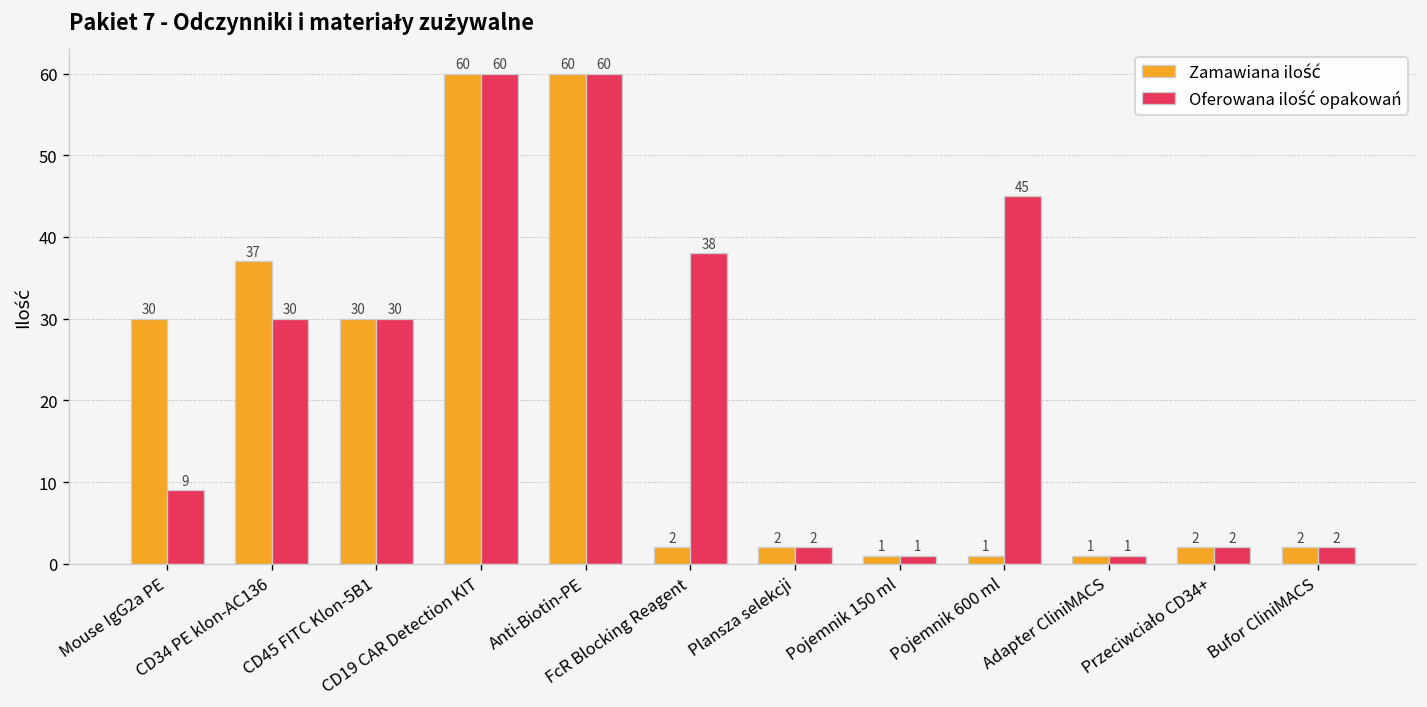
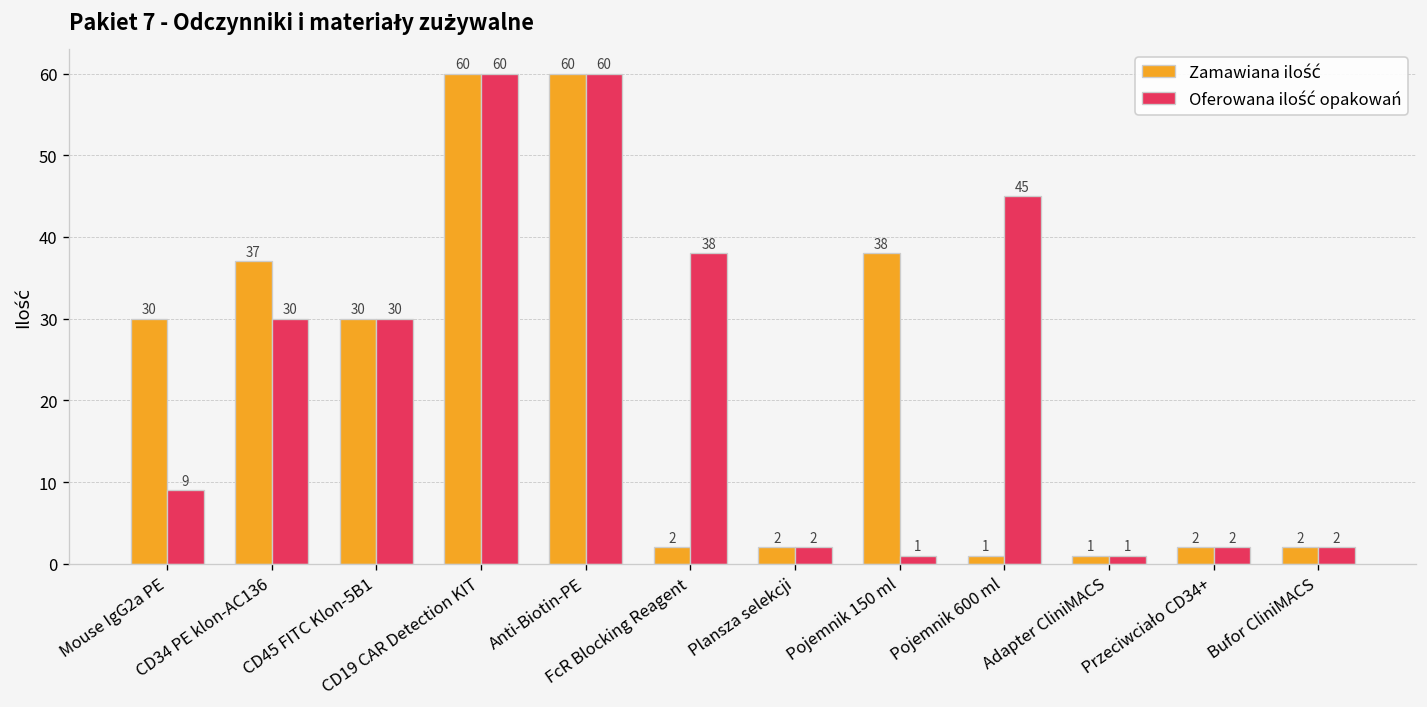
  {
    "Zamawiana ilość": {
      "Mouse IgG2a PE": 30,
      "CD34 PE klon-AC136": 37,
      "CD45 FITC Klon-5B1": 30,
      "CD19 CAR Detection KIT": 60,
      "Anti-Biotin-PE": 60,
      "FcR Blocking Reagent": 2,
      "Plansza selekcji": 2,
-     "Pojemnik 150 ml": 1,
+     "Pojemnik 150 ml": 38,
      "Pojemnik 600 ml": 1,
      "Adapter CliniMACS": 1,
      "Przeciwciało CD34+": 2,
      "Bufor CliniMACS": 2
    },
    "Oferowana ilość opakowań": {
      "Mouse IgG2a PE": 9,
      "CD34 PE klon-AC136": 30,
      "CD45 FITC Klon-5B1": 30,
      "CD19 CAR Detection KIT": 60,
      "Anti-Biotin-PE": 60,
      "FcR Blocking Reagent": 38,
      "Plansza selekcji": 2,
      "Pojemnik 150 ml": 1,
      "Pojemnik 600 ml": 45,
      "Adapter CliniMACS": 1,
      "Przeciwciało CD34+": 2,
      "Bufor CliniMACS": 2
    }
  }
